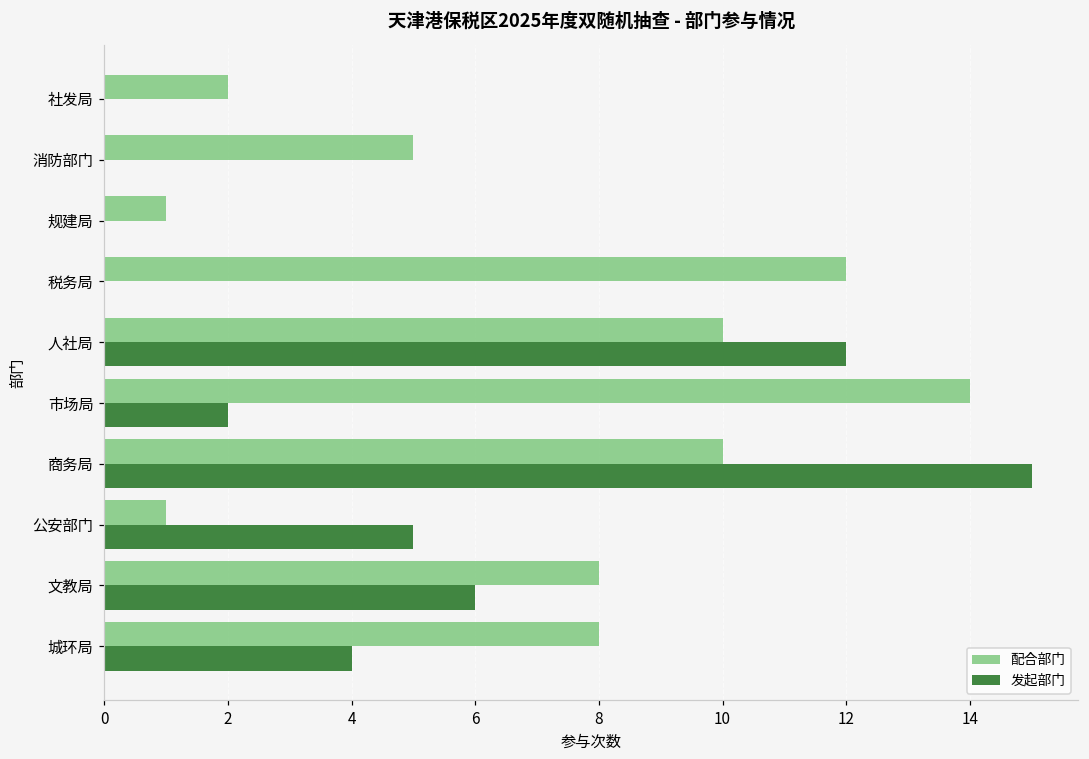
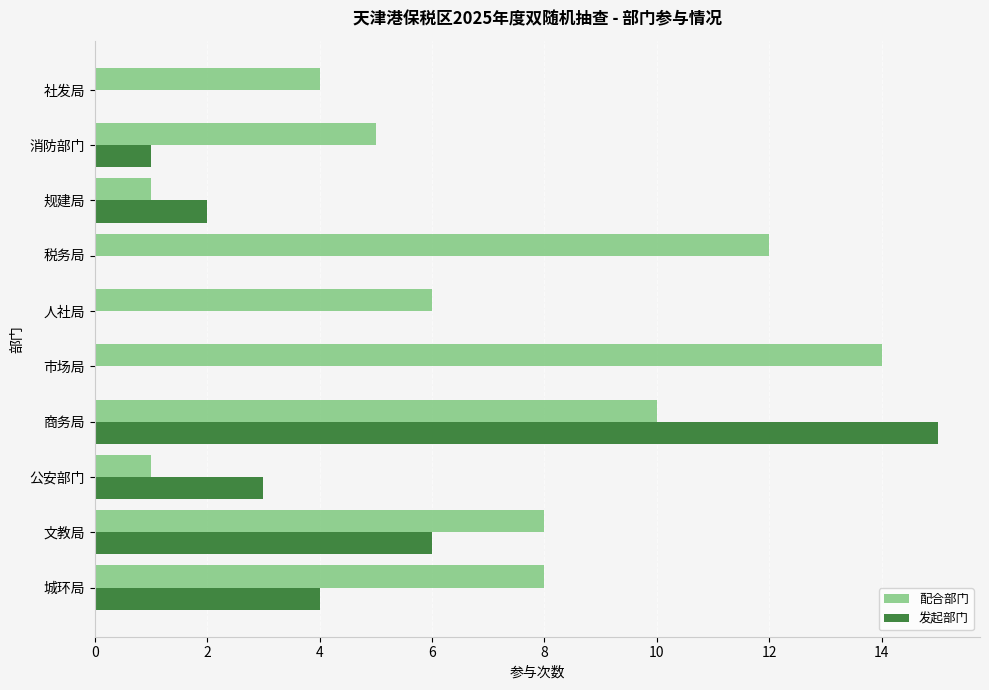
  {
    "配合部门": {
-     "社发局": 2,
+     "社发局": 4,
      "消防部门": 5,
      "规建局": 1,
      "税务局": 12,
-     "人社局": 10,
+     "人社局": 6,
      "市场局": 14,
      "商务局": 10,
      "公安部门": 1,
      "文教局": 8,
      "城环局": 8
    },
    "发起部门": {
      "社发局": 0,
-     "消防部门": 0,
-     "规建局": 0,
+     "消防部门": 1,
+     "规建局": 2,
      "税务局": 0,
-     "人社局": 12,
-     "市场局": 2,
+     "人社局": 0,
+     "市场局": 0,
      "商务局": 15,
-     "公安部门": 5,
+     "公安部门": 3,
      "文教局": 6,
      "城环局": 4
    }
  }
